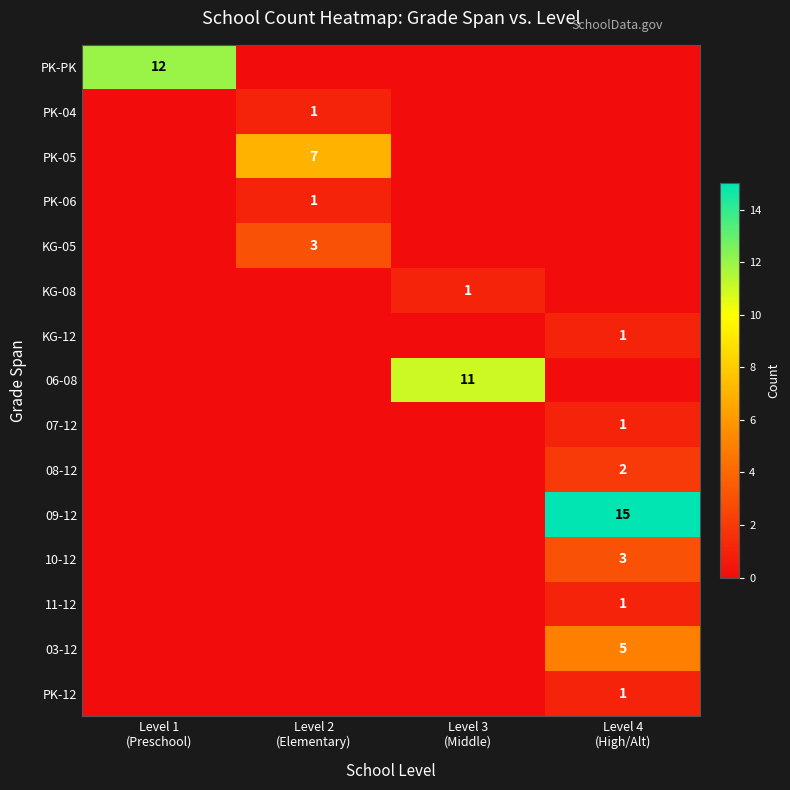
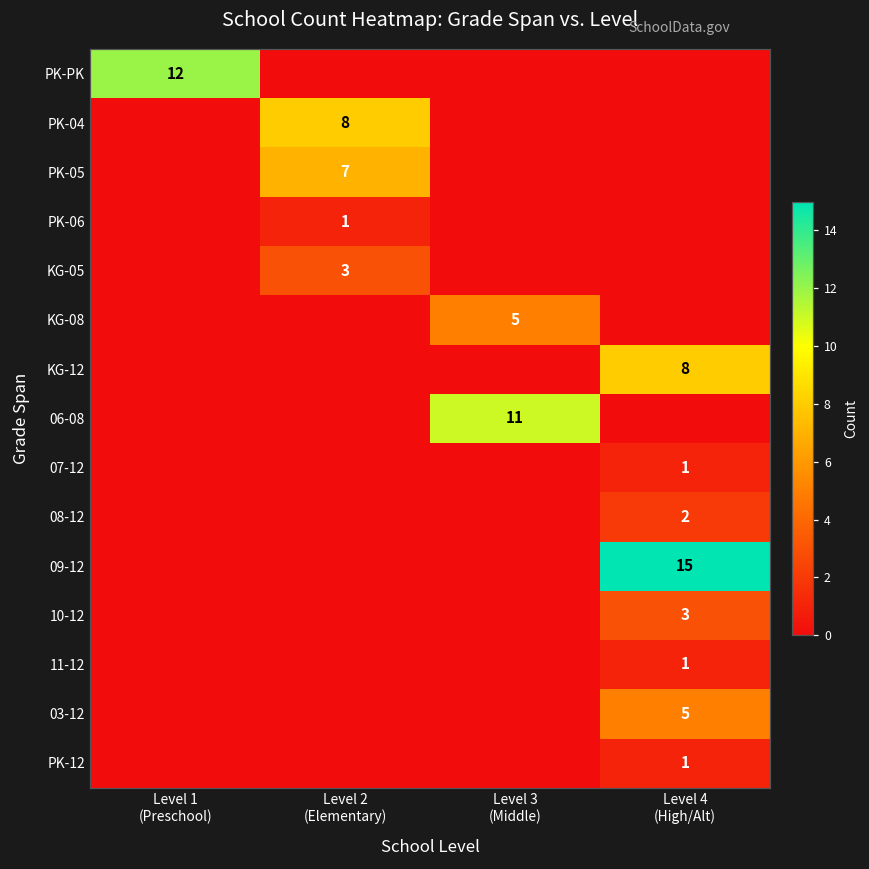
  {
    "PK-PK": {
      "Level 1 (Preschool)": 12
    },
    "PK-04": {
-     "Level 2 (Elementary)": 1
+     "Level 2 (Elementary)": 8
    },
    "PK-05": {
      "Level 2 (Elementary)": 7
    },
    "PK-06": {
      "Level 2 (Elementary)": 1
    },
    "KG-05": {
      "Level 2 (Elementary)": 3
    },
    "KG-08": {
-     "Level 3 (Middle)": 1
+     "Level 3 (Middle)": 5
    },
    "KG-12": {
-     "Level 4 (High/Alt)": 1
+     "Level 4 (High/Alt)": 8
    },
    "06-08": {
      "Level 3 (Middle)": 11
    },
    "07-12": {
      "Level 4 (High/Alt)": 1
    },
    "08-12": {
      "Level 4 (High/Alt)": 2
    },
    "09-12": {
      "Level 4 (High/Alt)": 15
    },
    "10-12": {
      "Level 4 (High/Alt)": 3
    },
    "11-12": {
      "Level 4 (High/Alt)": 1
    },
    "03-12": {
      "Level 4 (High/Alt)": 5
    },
    "PK-12": {
      "Level 4 (High/Alt)": 1
    }
  }
